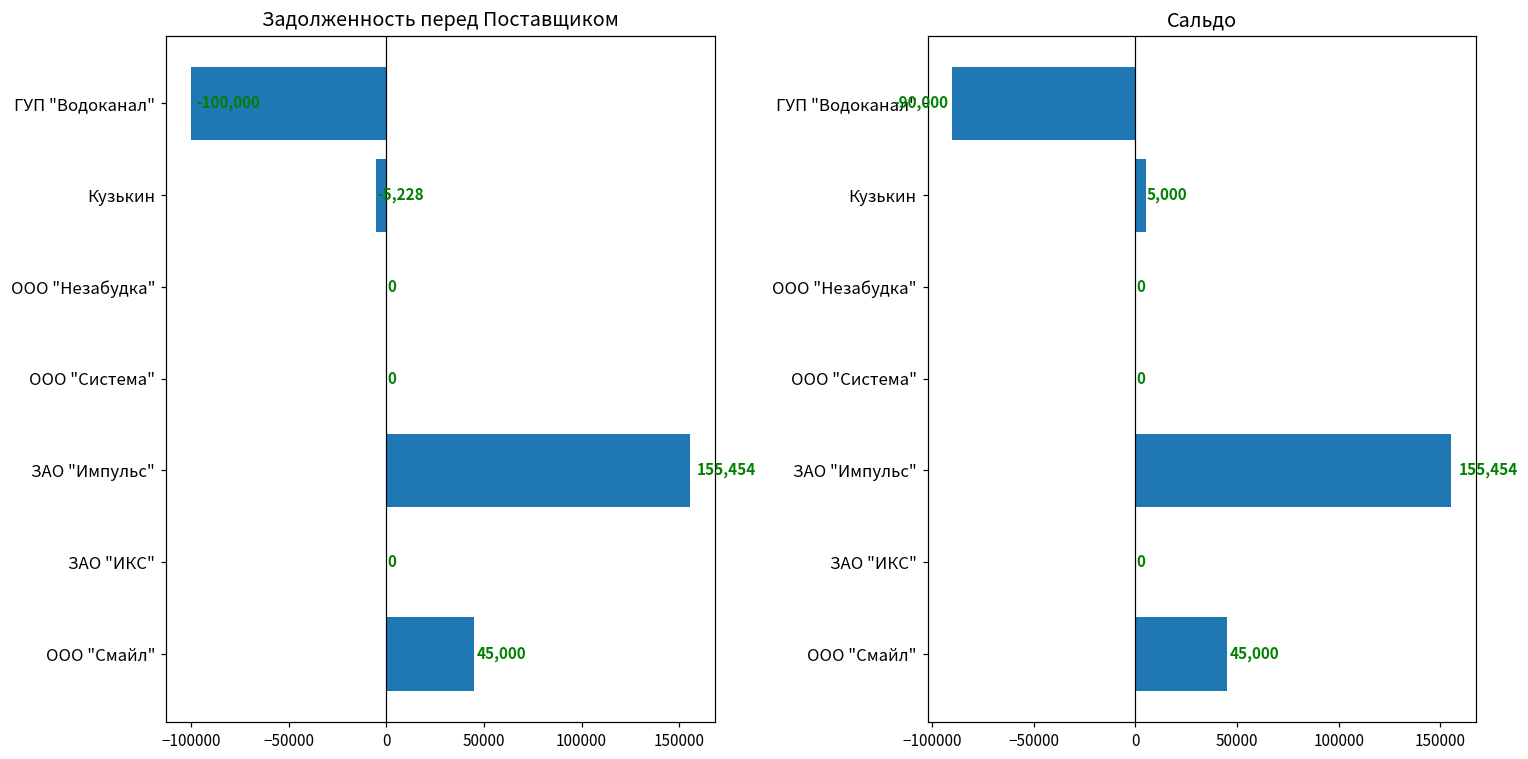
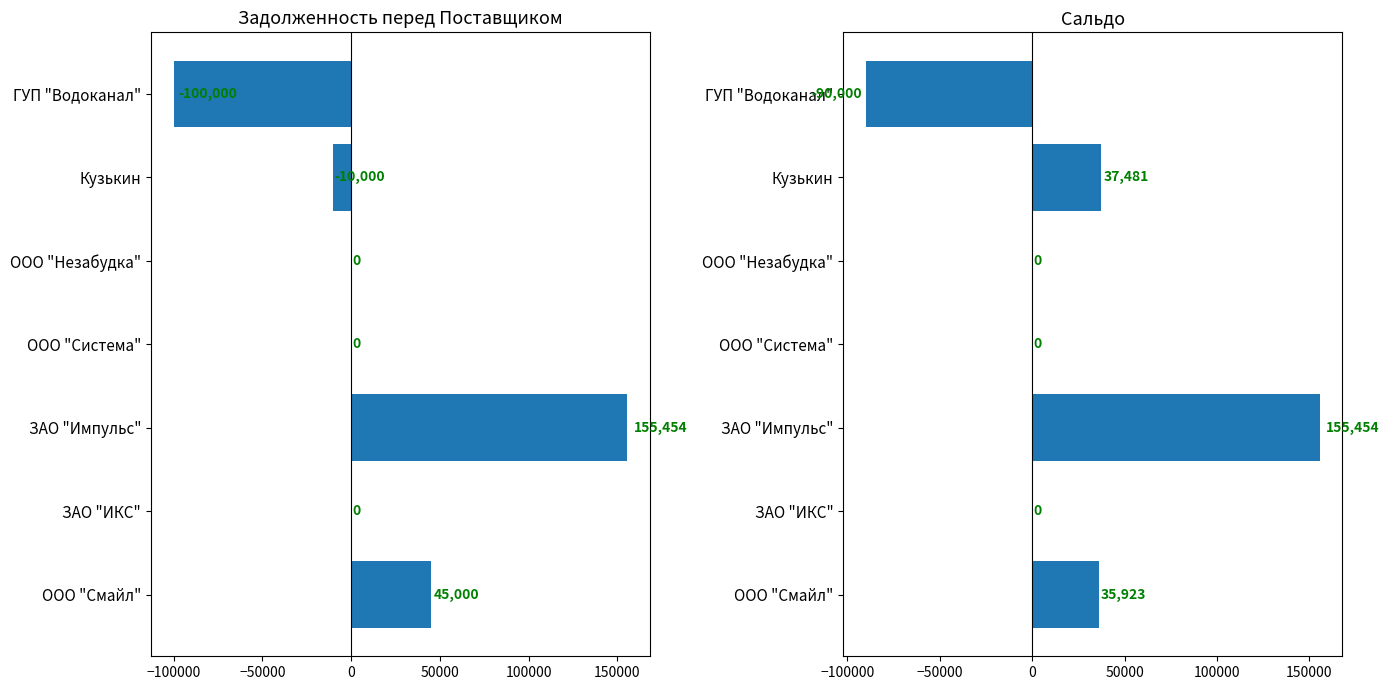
  {
    "Задолженность перед Поставщиком": {
      "ГУП \"Водоканал\"": "-100,000",
-     "Кузькин": "-5,228",
+     "Кузькин": "-10,000",
      "ООО \"Незабудка\"": "0",
      "ООО \"Система\"": "0",
      "ЗАО \"Импульс\"": "155,454",
      "ЗАО \"ИКС\"": "0",
      "ООО \"Смайл\"": "45,000"
    },
    "Сальдо": {
      "ГУП \"Водоканал\"": "-90,000",
-     "Кузькин": "5,000",
+     "Кузькин": "37,481",
      "ООО \"Незабудка\"": "0",
      "ООО \"Система\"": "0",
      "ЗАО \"Импульс\"": "155,454",
      "ЗАО \"ИКС\"": "0",
-     "ООО \"Смайл\"": "45,000"
+     "ООО \"Смайл\"": "35,923"
    }
  }
